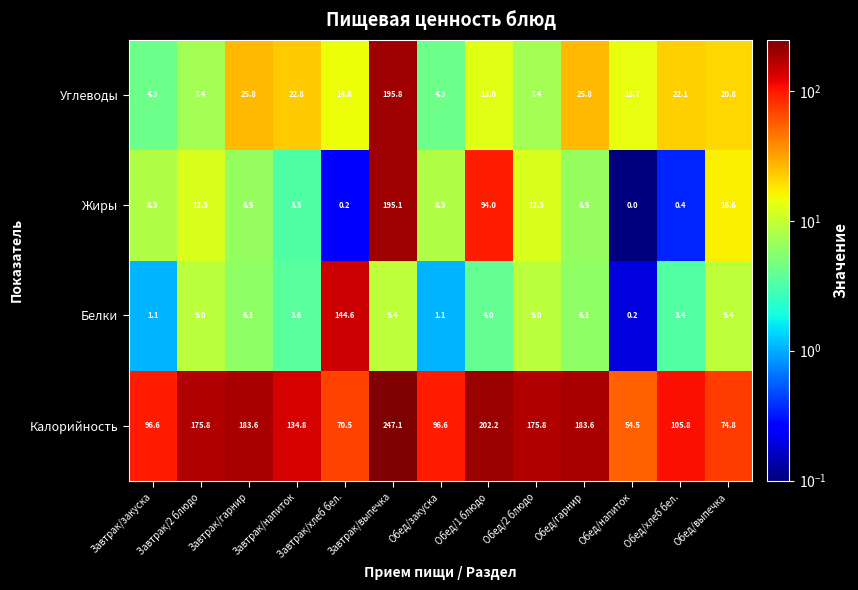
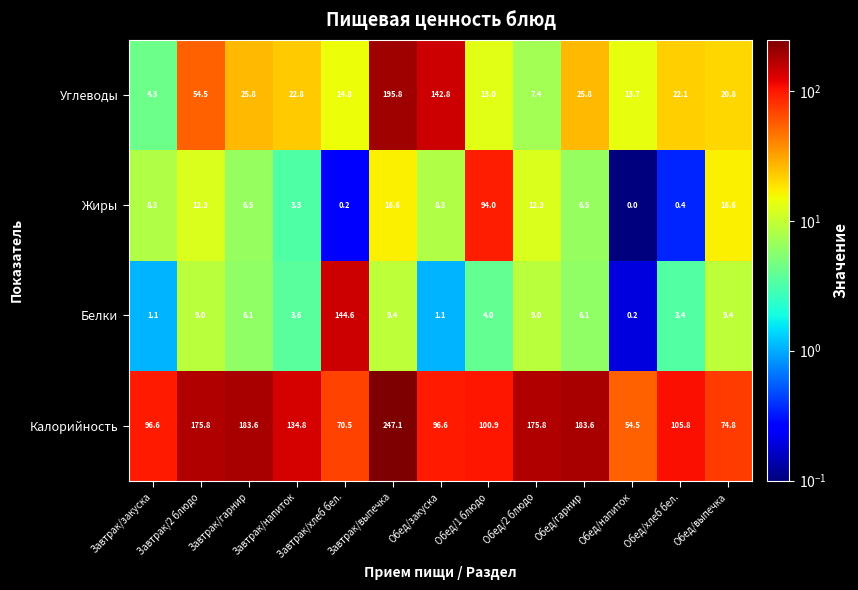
  {
    "Углеводы": {
      "Завтрак/закуска": 4.3,
-     "Завтрак/2 блюдо": 7.4,
+     "Завтрак/2 блюдо": 54.5,
      "Завтрак/гарнир": 25.8,
      "Завтрак/напиток": 22.8,
      "Завтрак/хлеб бел.": 14.8,
      "Завтрак/выпечка": 195.8,
-     "Обед/закуска": 4.3,
+     "Обед/закуска": 142.8,
      "Обед/1 блюдо": 13.0,
      "Обед/2 блюдо": 7.4,
      "Обед/гарнир": 25.8,
      "Обед/напиток": 13.7,
      "Обед/хлеб бел.": 22.1,
      "Обед/выпечка": 20.8
    },
    "Жиры": {
      "Завтрак/закуска": 8.3,
      "Завтрак/2 блюдо": 12.3,
      "Завтрак/гарнир": 6.5,
      "Завтрак/напиток": 3.3,
      "Завтрак/хлеб бел.": 0.2,
-     "Завтрак/выпечка": 195.1,
+     "Завтрак/выпечка": 16.6,
      "Обед/закуска": 8.3,
      "Обед/1 блюдо": 94.0,
      "Обед/2 блюдо": 12.3,
      "Обед/гарнир": 6.5,
      "Обед/напиток": 0.0,
      "Обед/хлеб бел.": 0.4,
      "Обед/выпечка": 16.6
    },
    "Белки": {
      "Завтрак/закуска": 1.1,
      "Завтрак/2 блюдо": 9.0,
      "Завтрак/гарнир": 6.1,
      "Завтрак/напиток": 3.6,
      "Завтрак/хлеб бел.": 144.6,
      "Завтрак/выпечка": 9.4,
      "Обед/закуска": 1.1,
      "Обед/1 блюдо": 4.0,
      "Обед/2 блюдо": 9.0,
      "Обед/гарнир": 6.1,
      "Обед/напиток": 0.2,
      "Обед/хлеб бел.": 3.4,
      "Обед/выпечка": 9.4
    },
    "Калорийность": {
      "Завтрак/закуска": 96.6,
      "Завтрак/2 блюдо": 175.8,
      "Завтрак/гарнир": 183.6,
      "Завтрак/напиток": 134.8,
      "Завтрак/хлеб бел.": 70.5,
      "Завтрак/выпечка": 247.1,
      "Обед/закуска": 96.6,
-     "Обед/1 блюдо": 202.2,
+     "Обед/1 блюдо": 100.9,
      "Обед/2 блюдо": 175.8,
      "Обед/гарнир": 183.6,
      "Обед/напиток": 54.5,
      "Обед/хлеб бел.": 105.8,
      "Обед/выпечка": 74.8
    }
  }
